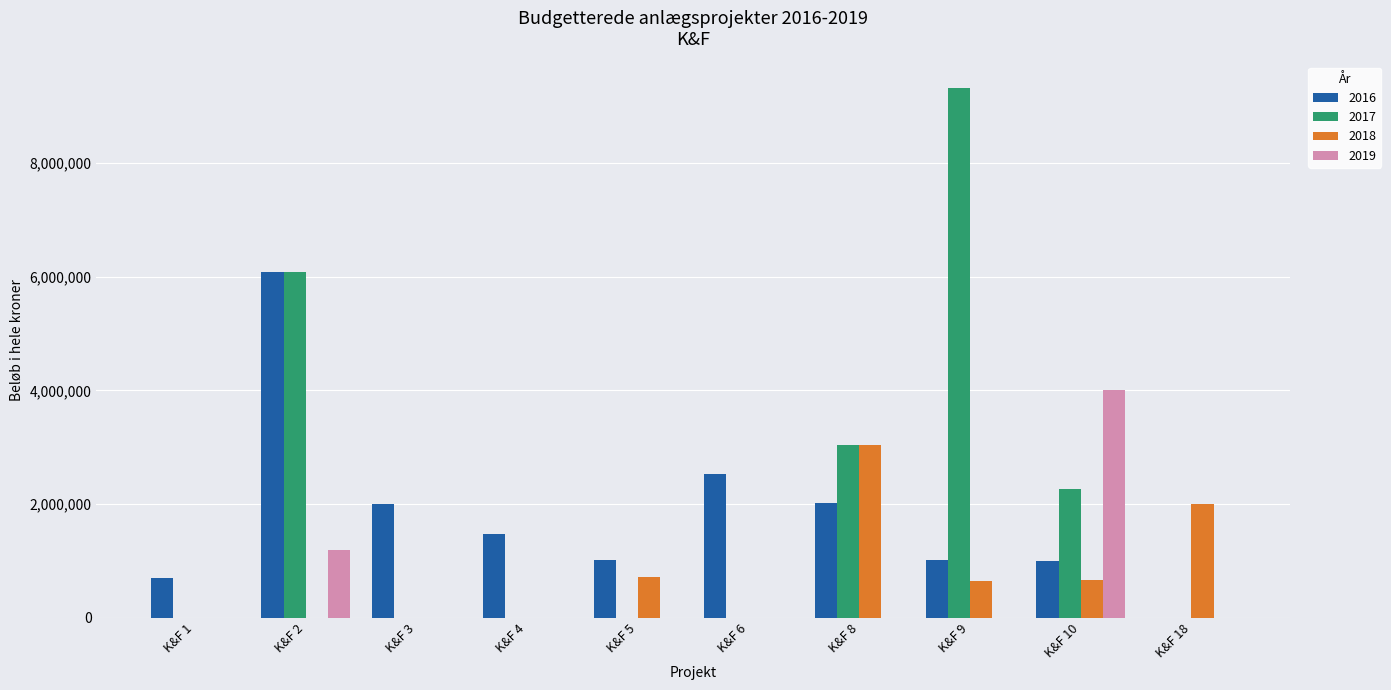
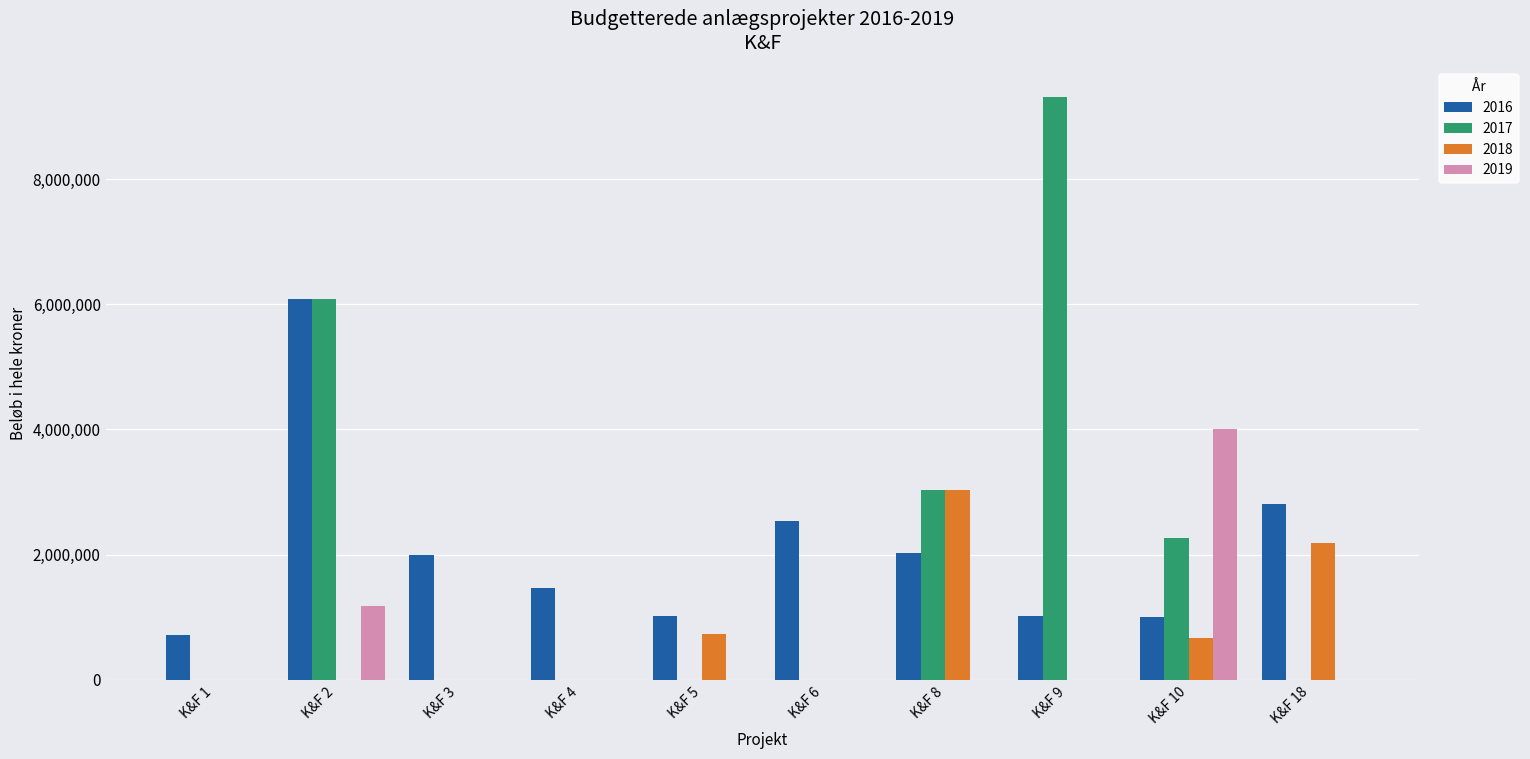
  {
    "2016": {
      "K&F 1": "700,000",
      "K&F 2": "6,100,000",
      "K&F 3": "2,000,000",
      "K&F 4": "1,500,000",
      "K&F 5": "1,000,000",
      "K&F 6": "2,500,000",
      "K&F 8": "2,000,000",
      "K&F 9": "1,000,000",
      "K&F 10": "1,000,000",
-     "K&F 18": "0"
+     "K&F 18": "2,800,000"
    },
    "2017": {
      "K&F 1": "0",
      "K&F 2": "6,100,000",
      "K&F 3": "0",
      "K&F 4": "0",
      "K&F 5": "0",
      "K&F 6": "0",
      "K&F 8": "3,000,000",
      "K&F 9": "9,300,000",
      "K&F 10": "2,300,000",
      "K&F 18": "0"
    },
    "2018": {
      "K&F 1": "0",
      "K&F 2": "0",
      "K&F 3": "0",
      "K&F 4": "0",
      "K&F 5": "700,000",
      "K&F 6": "0",
      "K&F 8": "3,000,000",
-     "K&F 9": "600,000",
+     "K&F 9": "0",
      "K&F 10": "700,000",
-     "K&F 18": "2,000,000"
+     "K&F 18": "2,200,000"
    },
    "2019": {
      "K&F 1": "0",
      "K&F 2": "1,200,000",
      "K&F 3": "0",
      "K&F 4": "0",
      "K&F 5": "0",
      "K&F 6": "0",
      "K&F 8": "0",
      "K&F 9": "0",
      "K&F 10": "4,000,000",
      "K&F 18": "0"
    }
  }
